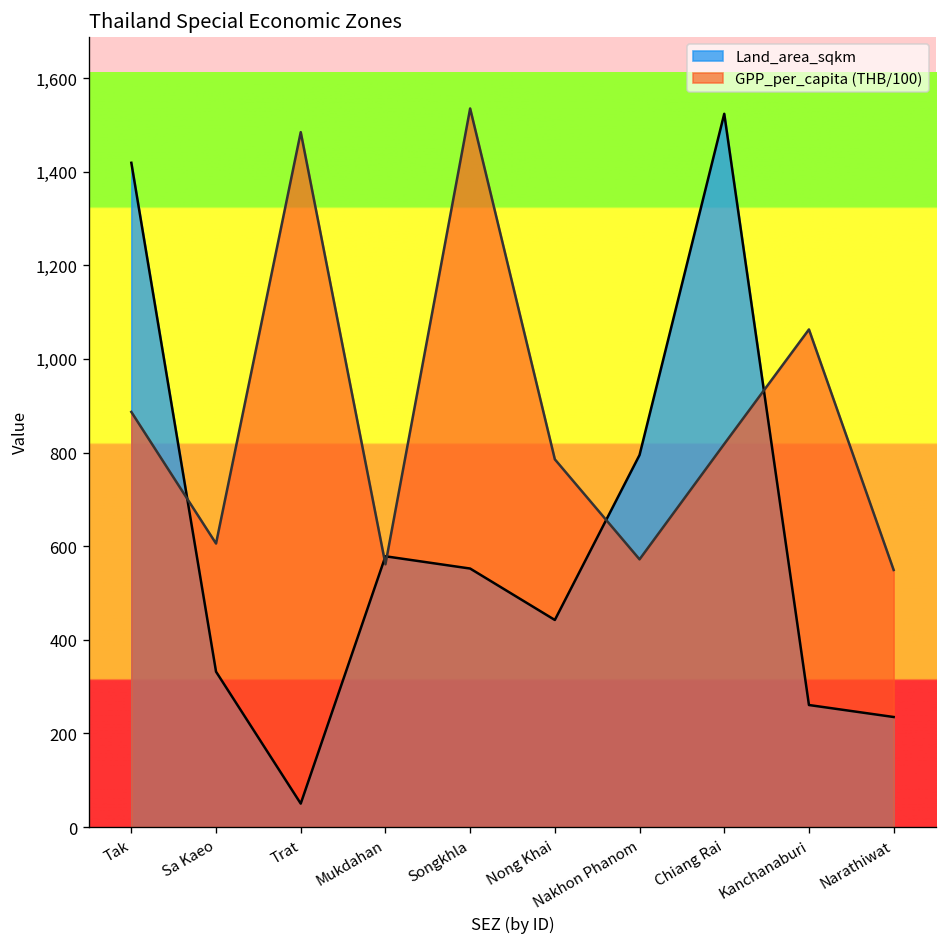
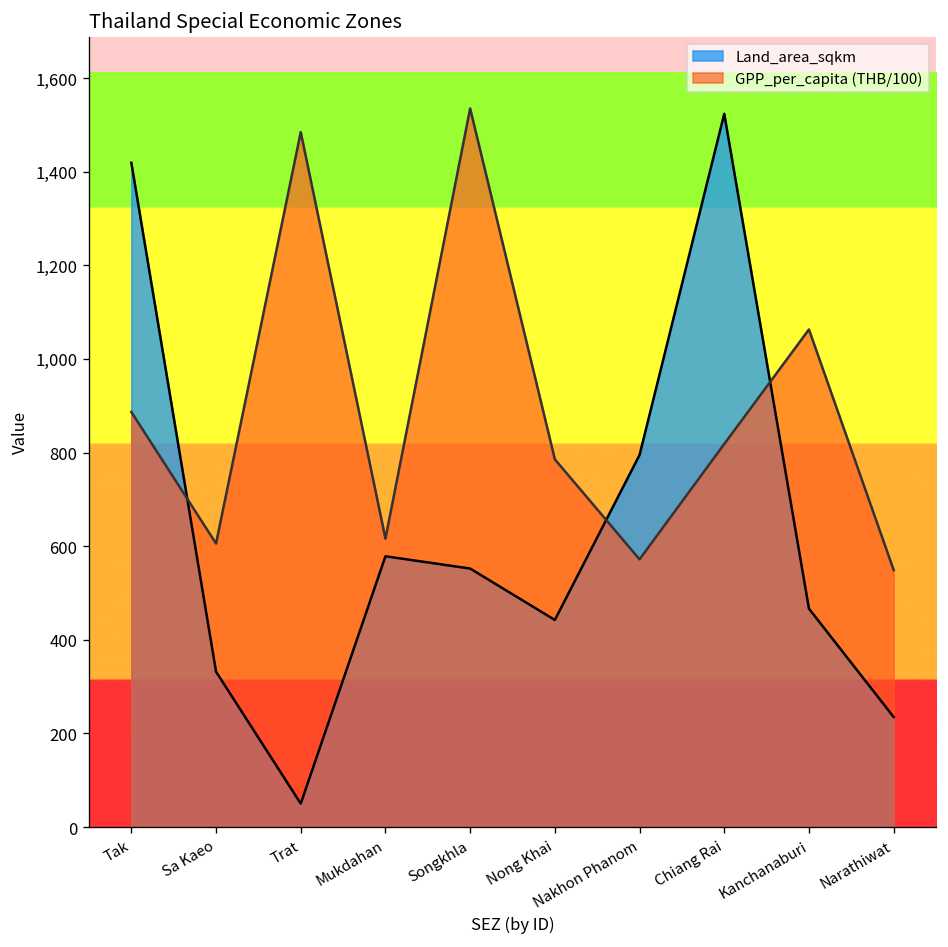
  {
    "Land_area_sqkm": {
      "Tak": "1,420",
      "Sa Kaeo": "330",
      "Trat": "50",
      "Mukdahan": "580",
      "Songkhla": "550",
      "Nong Khai": "440",
      "Nakhon Phanom": "790",
      "Chiang Rai": "1,520",
-     "Kanchanaburi": "260",
+     "Kanchanaburi": "470",
      "Narathiwat": "240"
    },
    "GPP_per_capita (THB/100)": {
      "Tak": "890",
      "Sa Kaeo": "610",
      "Trat": "1,480",
-     "Mukdahan": "560",
+     "Mukdahan": "620",
      "Songkhla": "1,540",
      "Nong Khai": "790",
      "Nakhon Phanom": "570",
      "Chiang Rai": "820",
      "Kanchanaburi": "1,060",
      "Narathiwat": "550"
    }
  }
